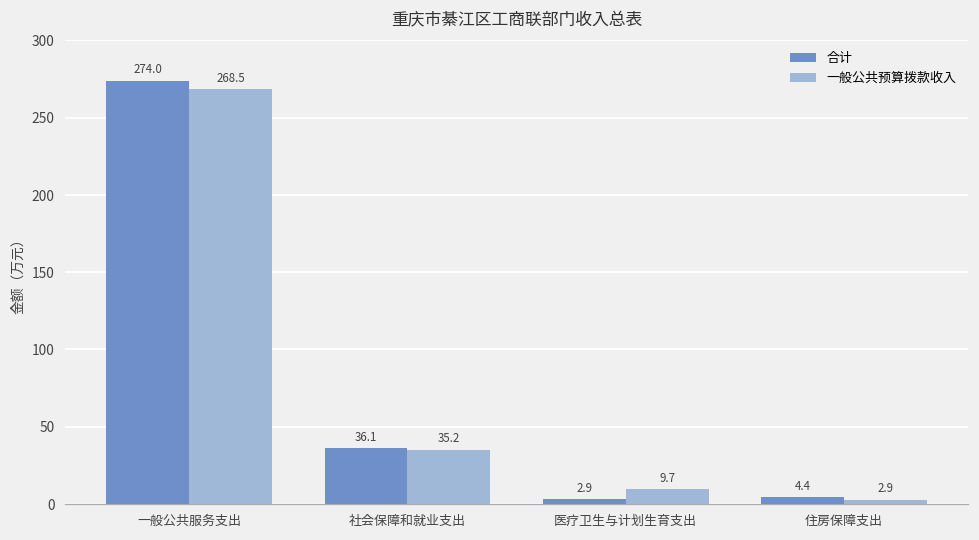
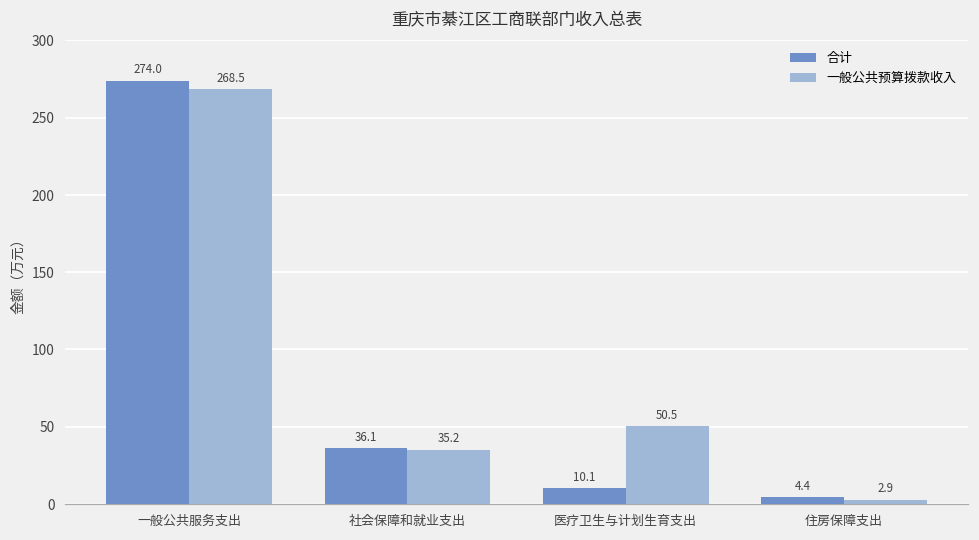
  {
    "合计": {
      "一般公共服务支出": 274.0,
      "社会保障和就业支出": 36.1,
-     "医疗卫生与计划生育支出": 2.9,
+     "医疗卫生与计划生育支出": 10.1,
      "住房保障支出": 4.4
    },
    "一般公共预算拨款收入": {
      "一般公共服务支出": 268.5,
      "社会保障和就业支出": 35.2,
-     "医疗卫生与计划生育支出": 9.7,
+     "医疗卫生与计划生育支出": 50.5,
      "住房保障支出": 2.9
    }
  }
